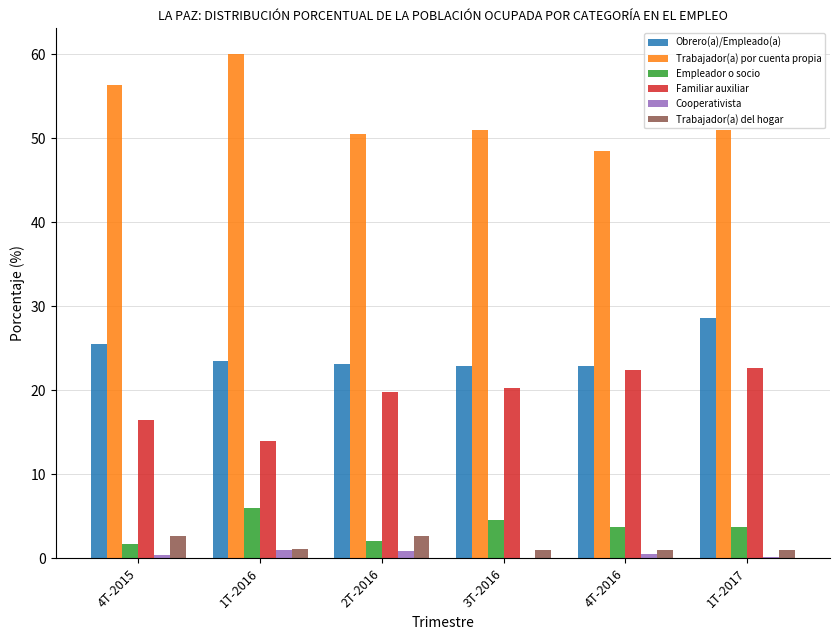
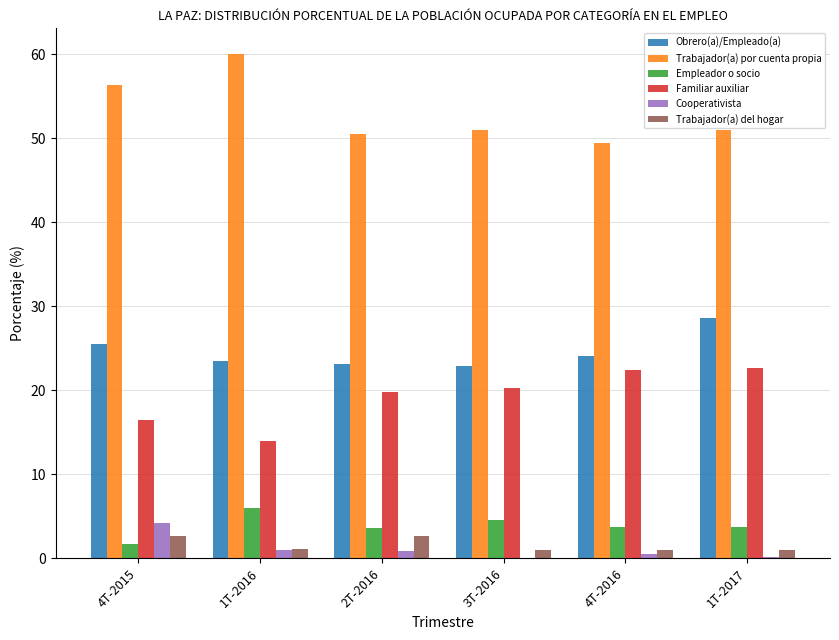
  {
    "Obrero(a)/Empleado(a)": {
      "4T-2015": 26,
      "1T-2016": 23,
      "2T-2016": 23,
      "3T-2016": 23,
-     "4T-2016": 23,
+     "4T-2016": 24,
      "1T-2017": 29
    },
    "Trabajador(a) por cuenta propia": {
      "4T-2015": 56,
      "1T-2016": 60,
      "2T-2016": 51,
      "3T-2016": 51,
-     "4T-2016": 48,
+     "4T-2016": 49,
      "1T-2017": 51
    },
    "Empleador o socio": {
      "4T-2015": 2,
      "1T-2016": 6,
-     "2T-2016": 2,
+     "2T-2016": 4,
      "3T-2016": 5,
      "4T-2016": 4,
      "1T-2017": 4
    },
    "Familiar auxiliar": {
      "4T-2015": 16,
      "1T-2016": 14,
      "2T-2016": 20,
      "3T-2016": 20,
      "4T-2016": 22,
      "1T-2017": 23
    },
    "Cooperativista": {
-     "4T-2015": 0,
+     "4T-2015": 4,
      "1T-2016": 1,
      "2T-2016": 1,
      "4T-2016": 1
    },
    "Trabajador(a) del hogar": {
      "4T-2015": 3,
      "1T-2016": 1,
      "2T-2016": 3,
      "3T-2016": 1,
      "4T-2016": 1,
      "1T-2017": 1
    }
  }
